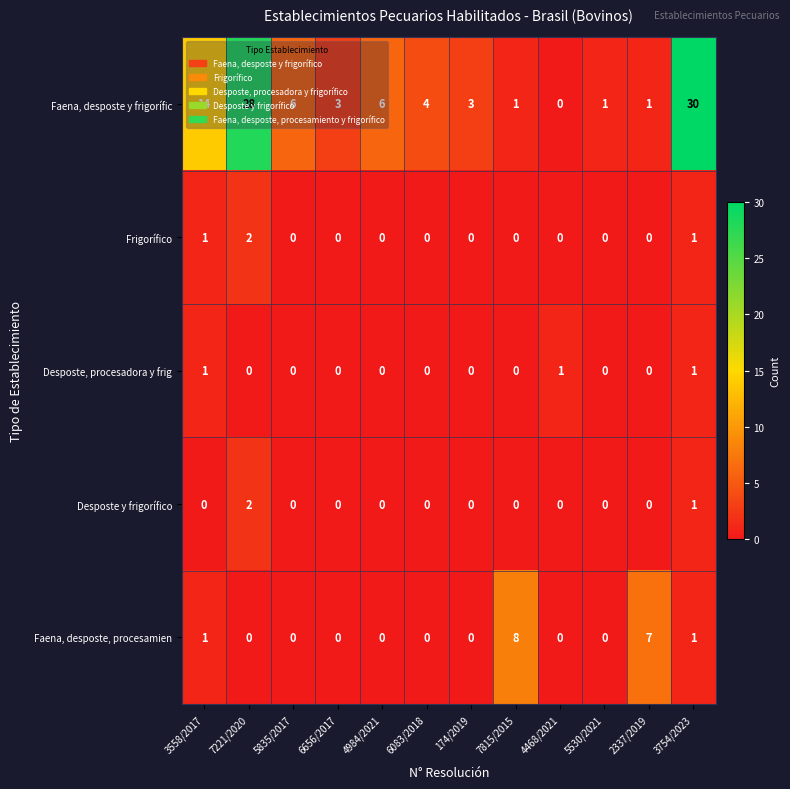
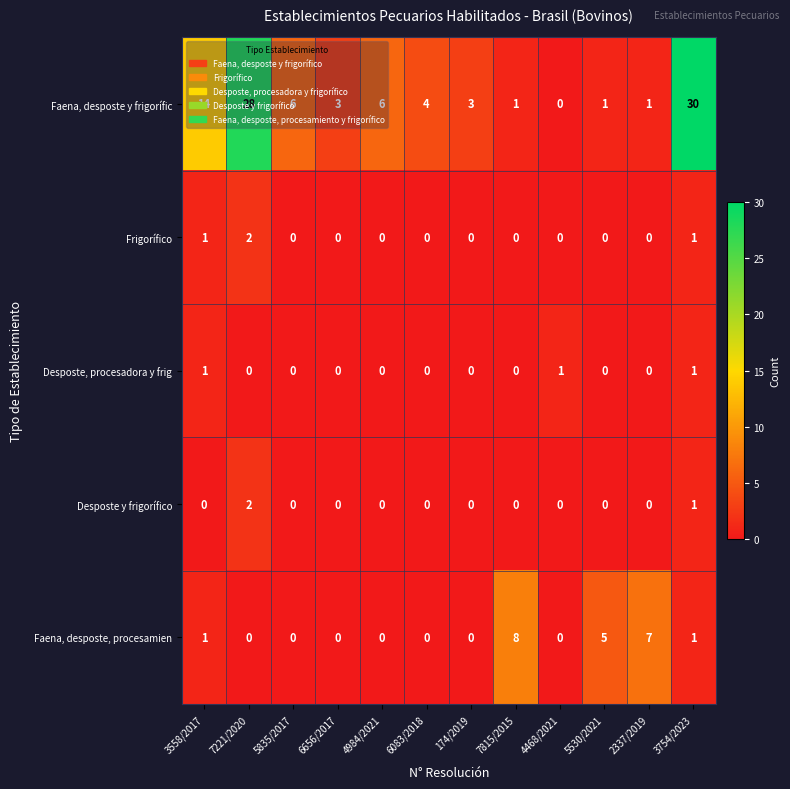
  {
    "Faena, desposte y frigorífic": {
      "6083/2018": 4,
      "174/2019": 3,
      "7815/2015": 1,
      "4468/2021": 0,
      "5530/2021": 1,
      "2337/2019": 1,
      "3754/2023": 30
    },
    "Frigorífico": {
      "3558/2017": 1,
      "7221/2020": 2,
      "5835/2017": 0,
      "6656/2017": 0,
      "4984/2021": 0,
      "6083/2018": 0,
      "174/2019": 0,
      "7815/2015": 0,
      "4468/2021": 0,
      "5530/2021": 0,
      "2337/2019": 0,
      "3754/2023": 1
    },
    "Desposte, procesadora y frig": {
      "3558/2017": 1,
      "7221/2020": 0,
      "5835/2017": 0,
      "6656/2017": 0,
      "4984/2021": 0,
      "6083/2018": 0,
      "174/2019": 0,
      "7815/2015": 0,
      "4468/2021": 1,
      "5530/2021": 0,
      "2337/2019": 0,
      "3754/2023": 1
    },
    "Desposte y frigorífico": {
      "3558/2017": 0,
      "7221/2020": 2,
      "5835/2017": 0,
      "6656/2017": 0,
      "4984/2021": 0,
      "6083/2018": 0,
      "174/2019": 0,
      "7815/2015": 0,
      "4468/2021": 0,
      "5530/2021": 0,
      "2337/2019": 0,
      "3754/2023": 1
    },
    "Faena, desposte, procesamien": {
      "3558/2017": 1,
      "7221/2020": 0,
      "5835/2017": 0,
      "6656/2017": 0,
      "4984/2021": 0,
      "6083/2018": 0,
      "174/2019": 0,
      "7815/2015": 8,
      "4468/2021": 0,
-     "5530/2021": 0,
+     "5530/2021": 5,
      "2337/2019": 7,
      "3754/2023": 1
    }
  }
